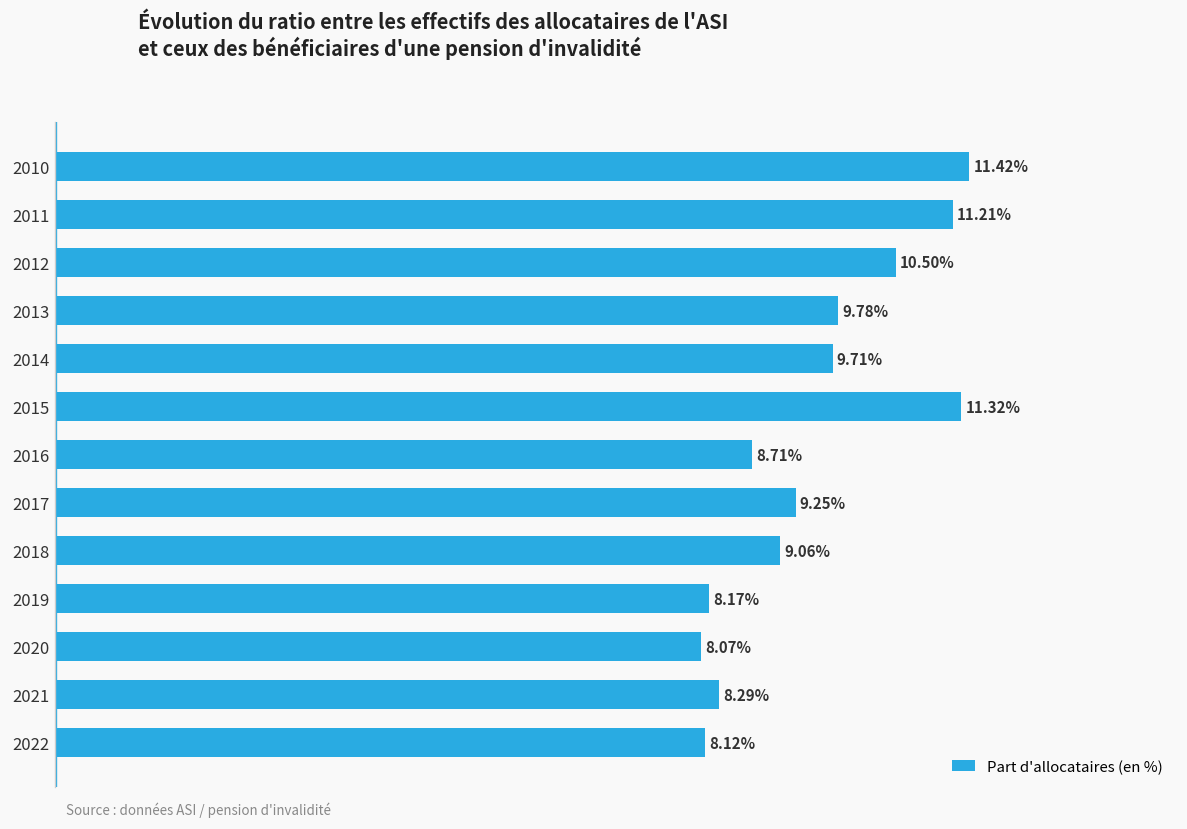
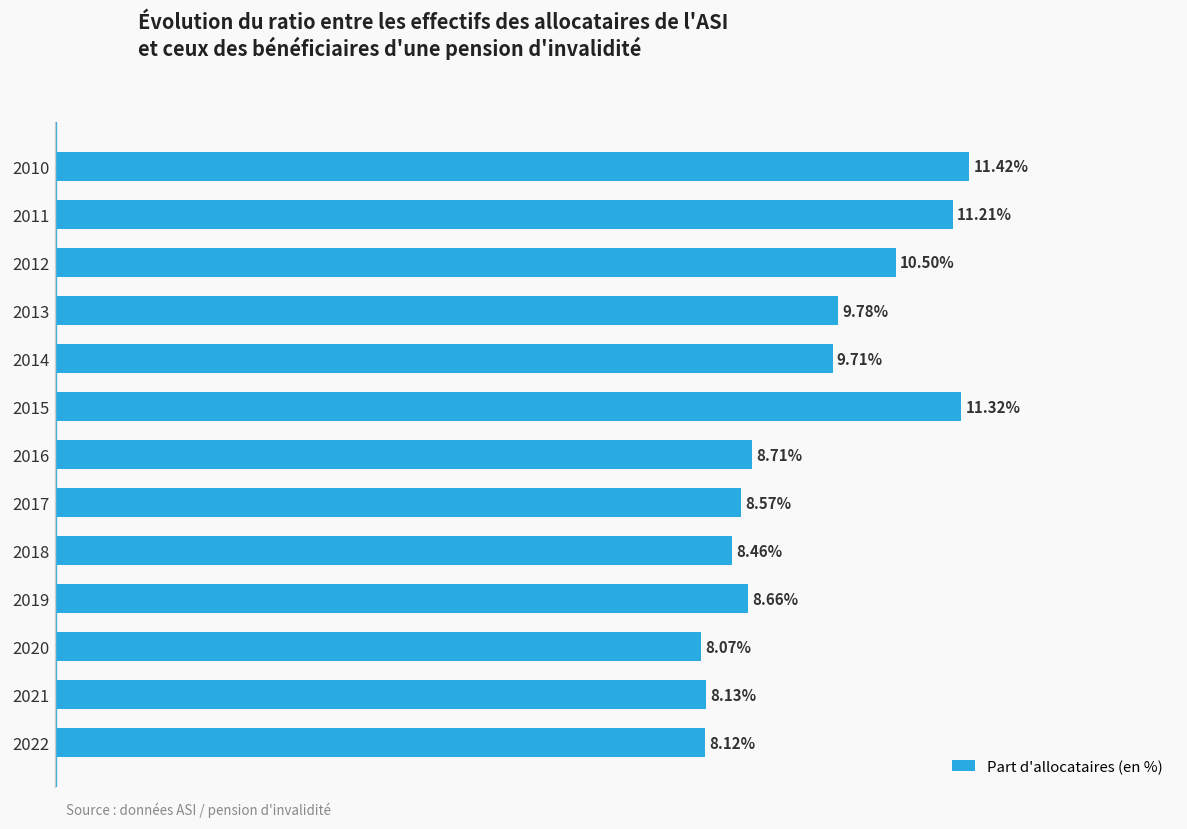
  {
    "2010": "11.42%",
    "2011": "11.21%",
    "2012": "10.50%",
    "2013": "9.78%",
    "2014": "9.71%",
    "2015": "11.32%",
    "2016": "8.71%",
-   "2017": "9.25%",
-   "2018": "9.06%",
-   "2019": "8.17%",
+   "2017": "8.57%",
+   "2018": "8.46%",
+   "2019": "8.66%",
    "2020": "8.07%",
-   "2021": "8.29%",
+   "2021": "8.13%",
    "2022": "8.12%"
  }
